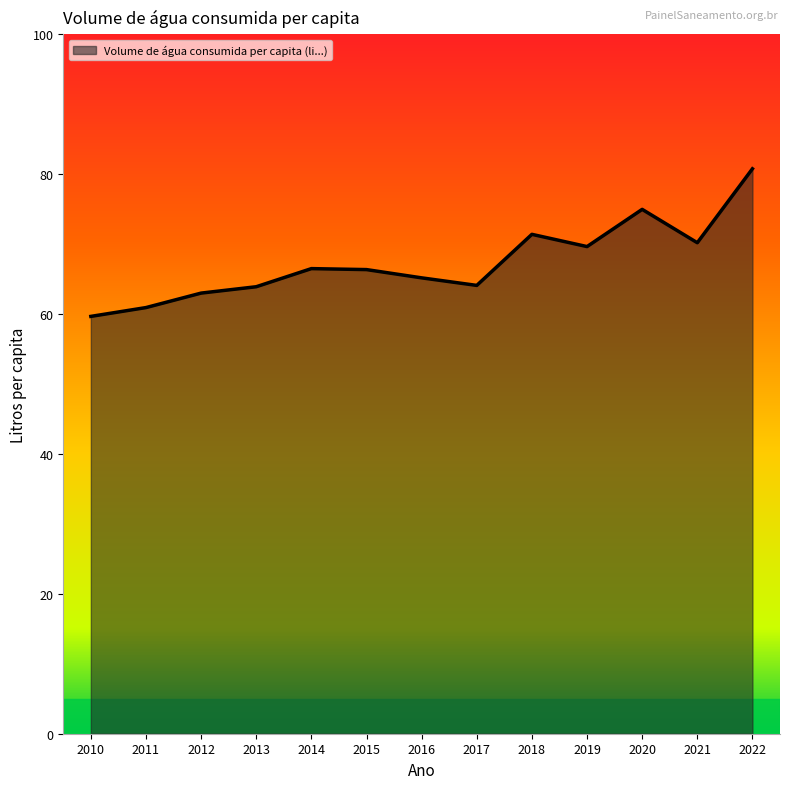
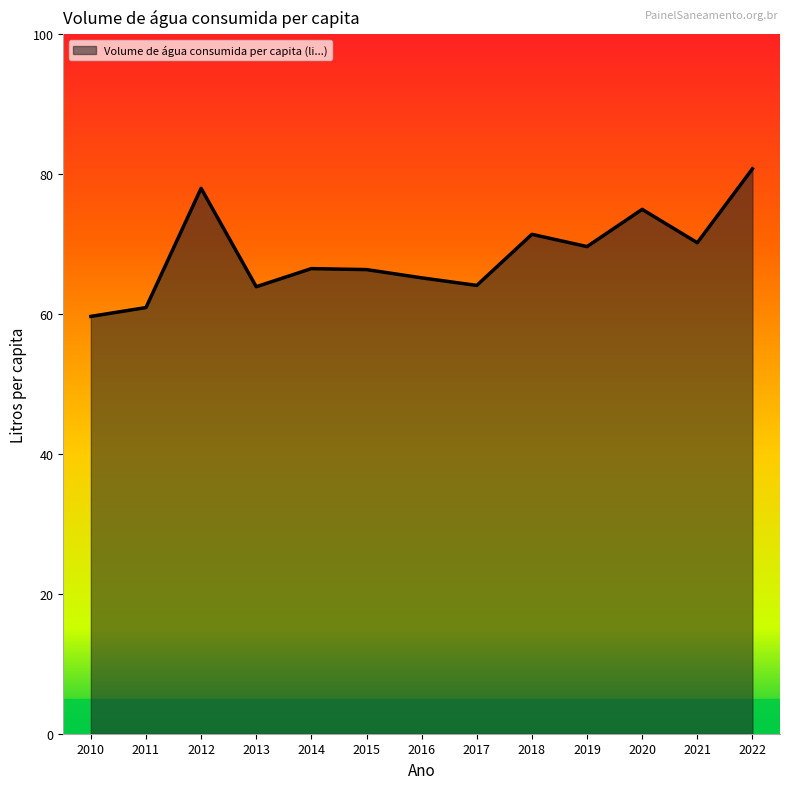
  {
    "2010": 60,
    "2011": 61,
-   "2012": 63,
+   "2012": 78,
    "2013": 64,
    "2014": 66,
    "2015": 66,
    "2016": 65,
    "2017": 64,
    "2018": 71,
    "2019": 70,
    "2020": 75,
    "2021": 70,
    "2022": 81
  }
